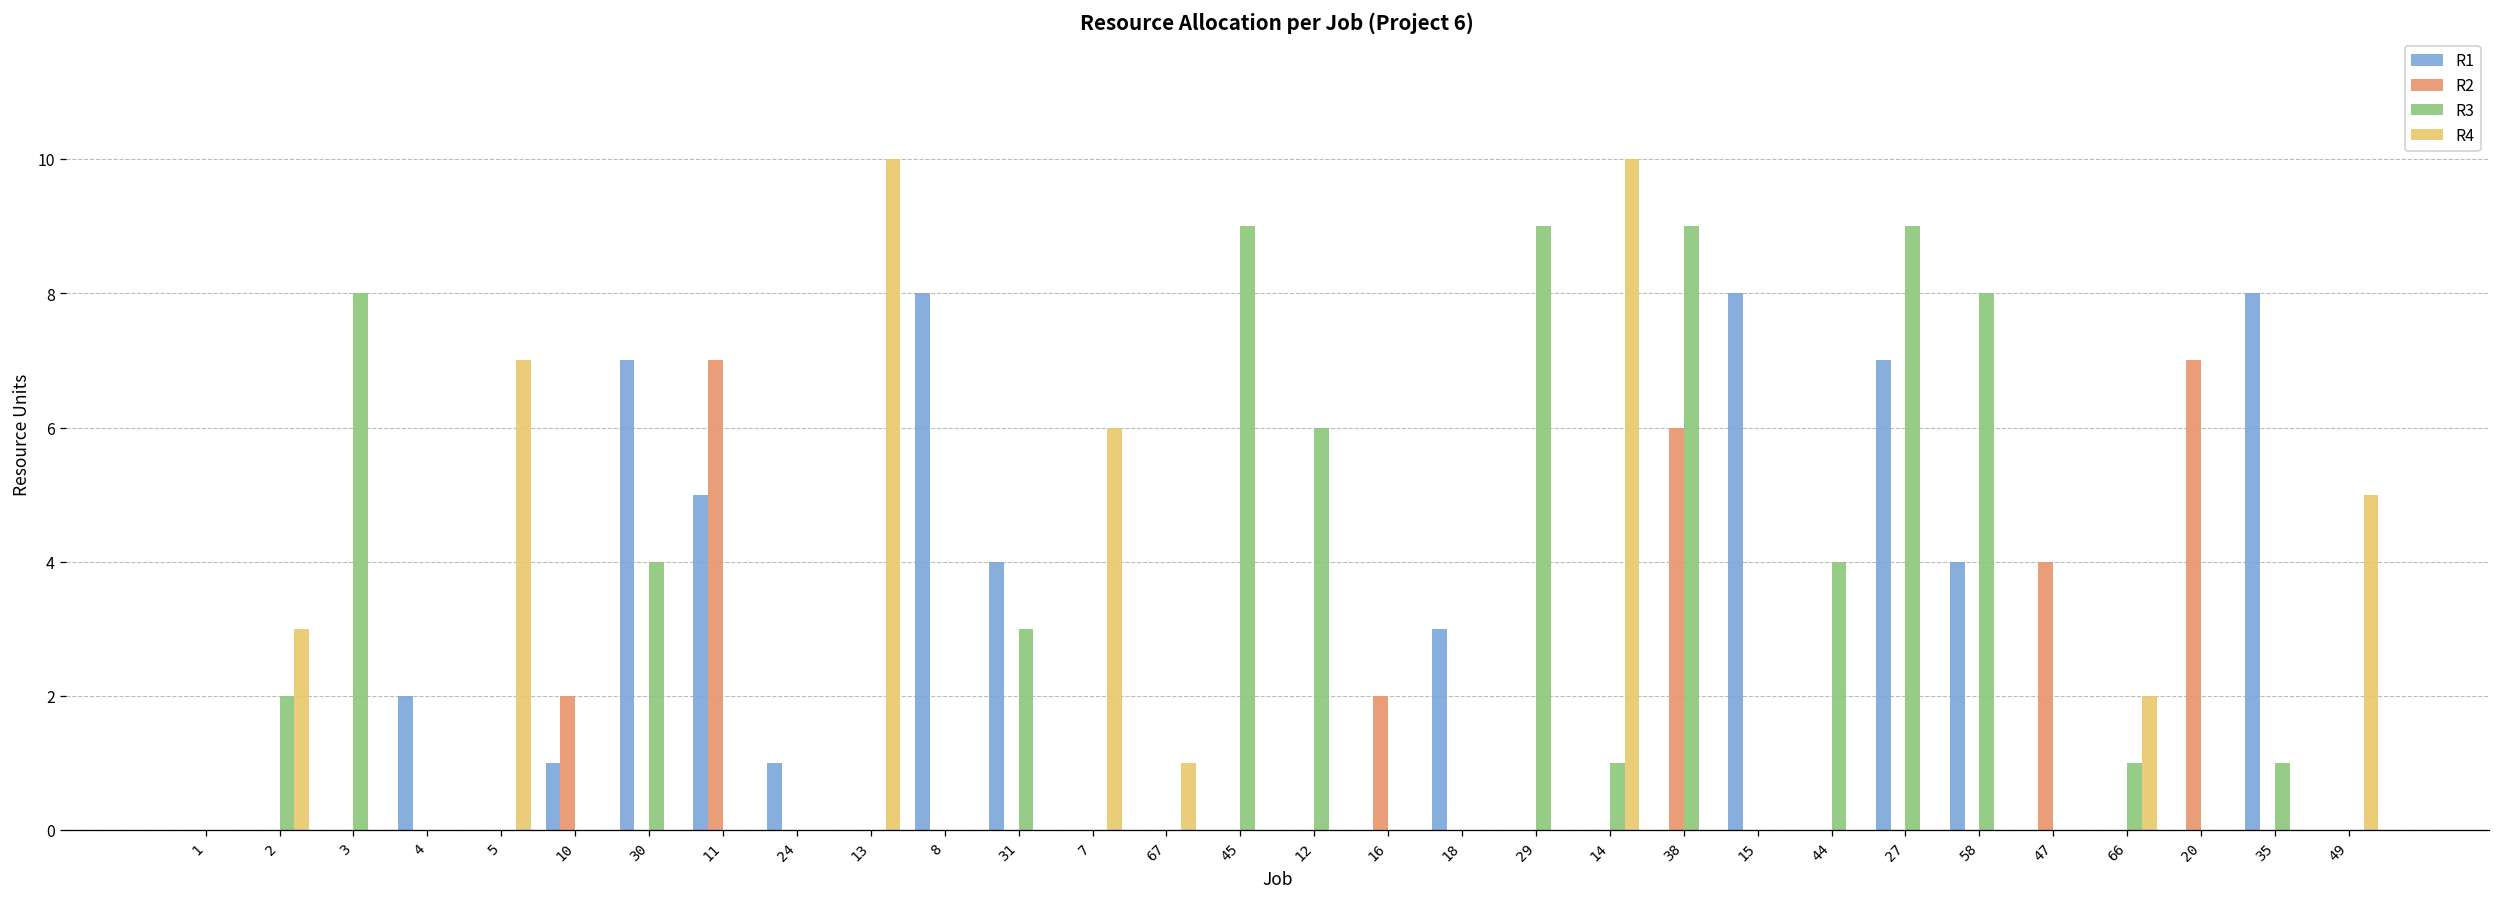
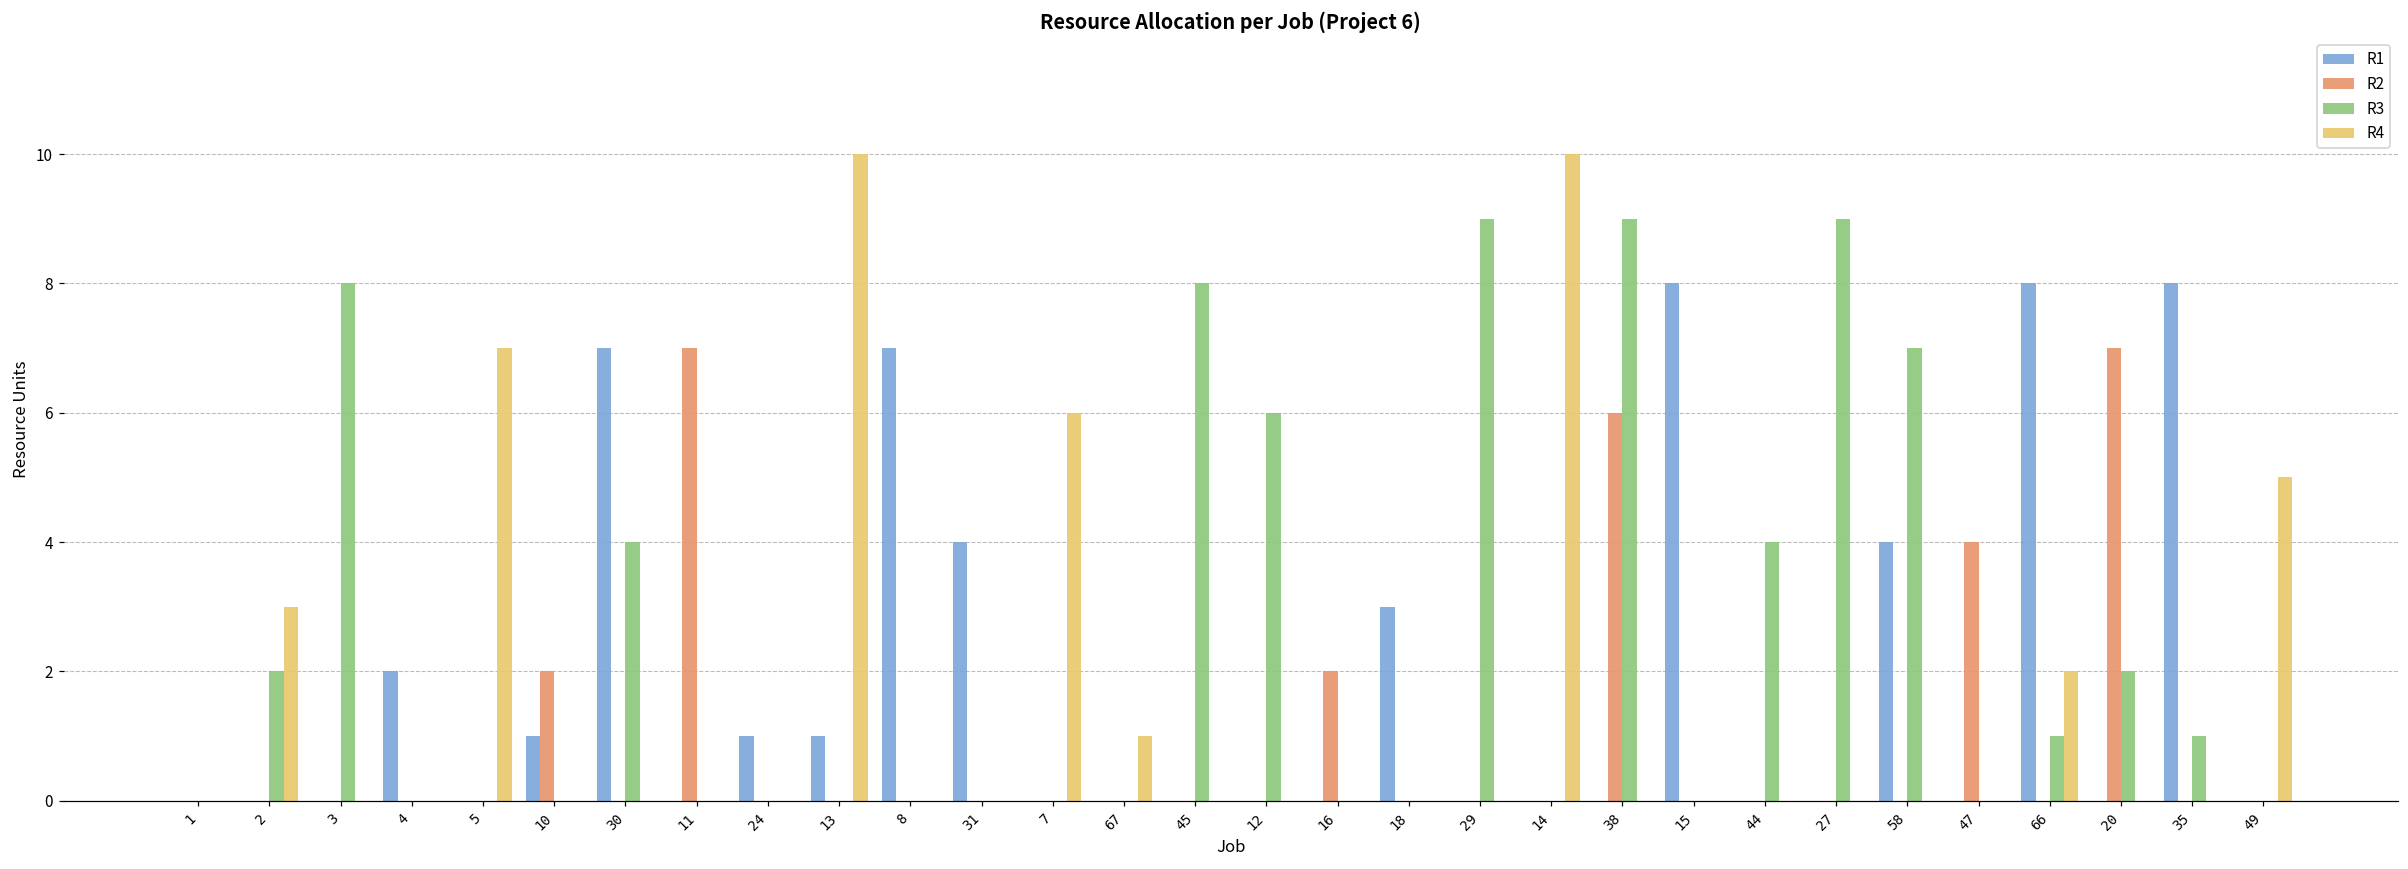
  {
    "R1": {
      "1": 0,
      "2": 0,
      "3": 0,
      "4": 2,
      "5": 0,
      "10": 1,
      "30": 7,
-     "11": 5,
+     "11": 0,
      "24": 1,
-     "13": 0,
-     "8": 8,
+     "13": 1,
+     "8": 7,
      "31": 4,
      "7": 0,
      "67": 0,
      "45": 0,
      "12": 0,
      "16": 0,
      "18": 3,
      "29": 0,
      "14": 0,
      "38": 0,
      "15": 8,
      "44": 0,
-     "27": 7,
+     "27": 0,
      "58": 4,
      "47": 0,
-     "66": 0,
+     "66": 8,
      "20": 0,
      "35": 8,
      "49": 0
    },
    "R3": {
      "1": 0,
      "2": 2,
      "3": 8,
      "4": 0,
      "5": 0,
      "10": 0,
      "30": 4,
      "11": 0,
      "24": 0,
      "13": 0,
      "8": 0,
-     "31": 3,
+     "31": 0,
      "7": 0,
      "67": 0,
-     "45": 9,
+     "45": 8,
      "12": 6,
      "16": 0,
      "18": 0,
      "29": 9,
-     "14": 1,
+     "14": 0,
      "38": 9,
      "15": 0,
      "44": 4,
      "27": 9,
-     "58": 8,
+     "58": 7,
      "47": 0,
      "66": 1,
-     "20": 0,
+     "20": 2,
      "35": 1,
      "49": 0
    }
  }
